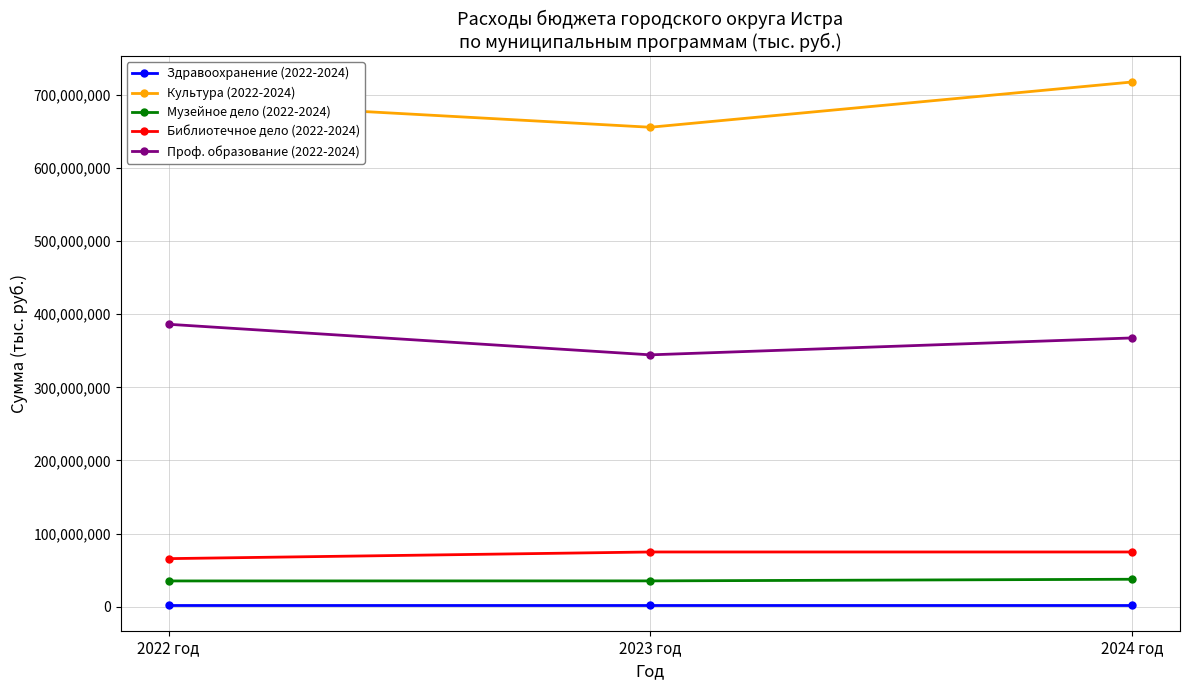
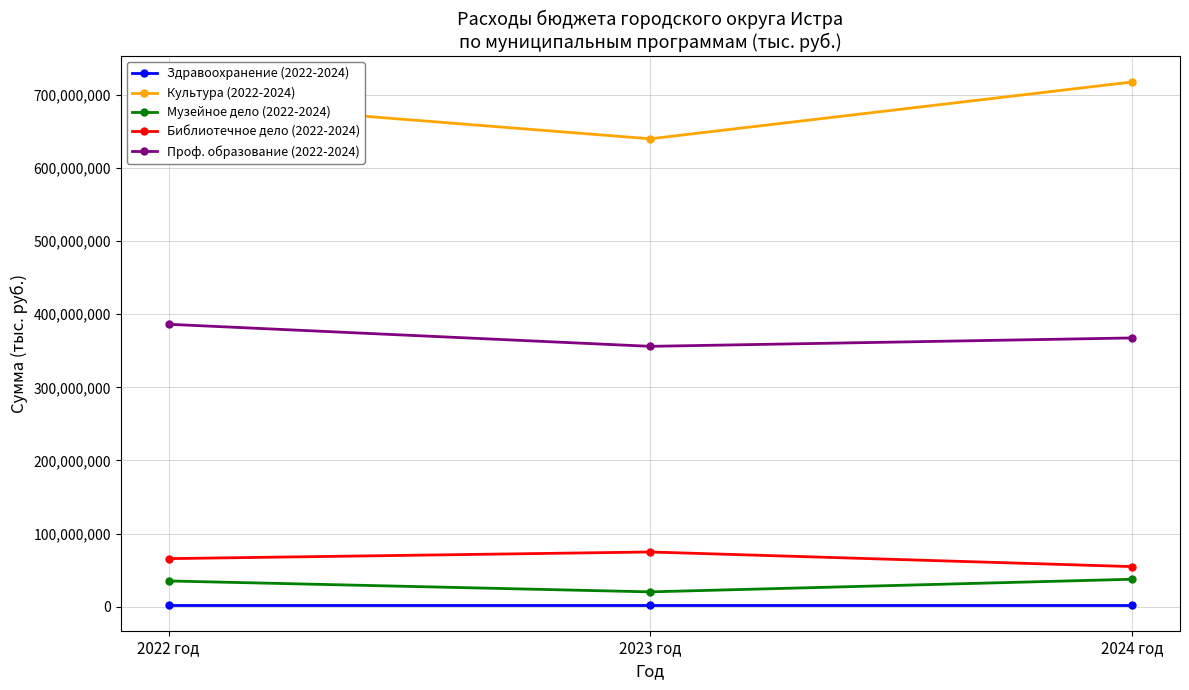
  {
    "Здравоохранение (2022-2024)": {
      "2022 год": "0",
      "2023 год": "0",
      "2024 год": "0"
    },
    "Культура (2022-2024)": {
-     "2023 год": "660,000,000",
+     "2023 год": "640,000,000",
      "2024 год": "720,000,000"
    },
    "Музейное дело (2022-2024)": {
      "2022 год": "40,000,000",
-     "2023 год": "40,000,000",
+     "2023 год": "20,000,000",
      "2024 год": "40,000,000"
    },
    "Библиотечное дело (2022-2024)": {
      "2022 год": "70,000,000",
      "2023 год": "70,000,000",
-     "2024 год": "70,000,000"
+     "2024 год": "50,000,000"
    },
    "Проф. образование (2022-2024)": {
      "2022 год": "390,000,000",
-     "2023 год": "340,000,000",
+     "2023 год": "360,000,000",
      "2024 год": "370,000,000"
    }
  }
